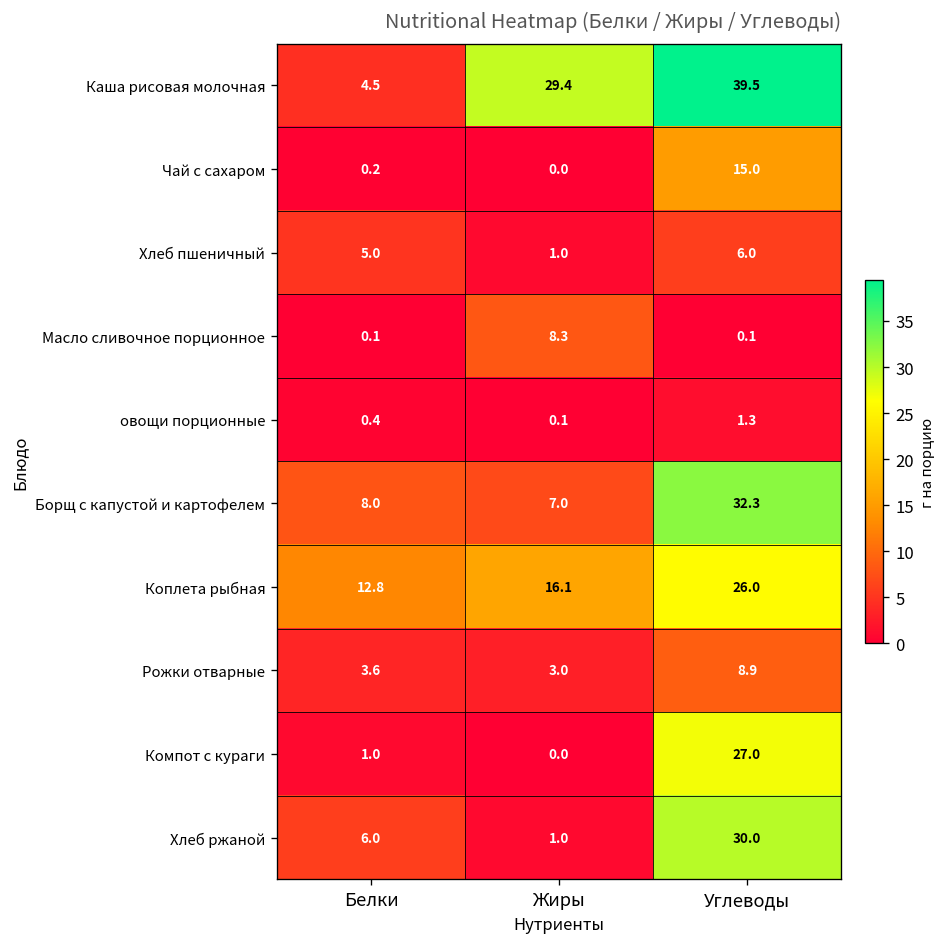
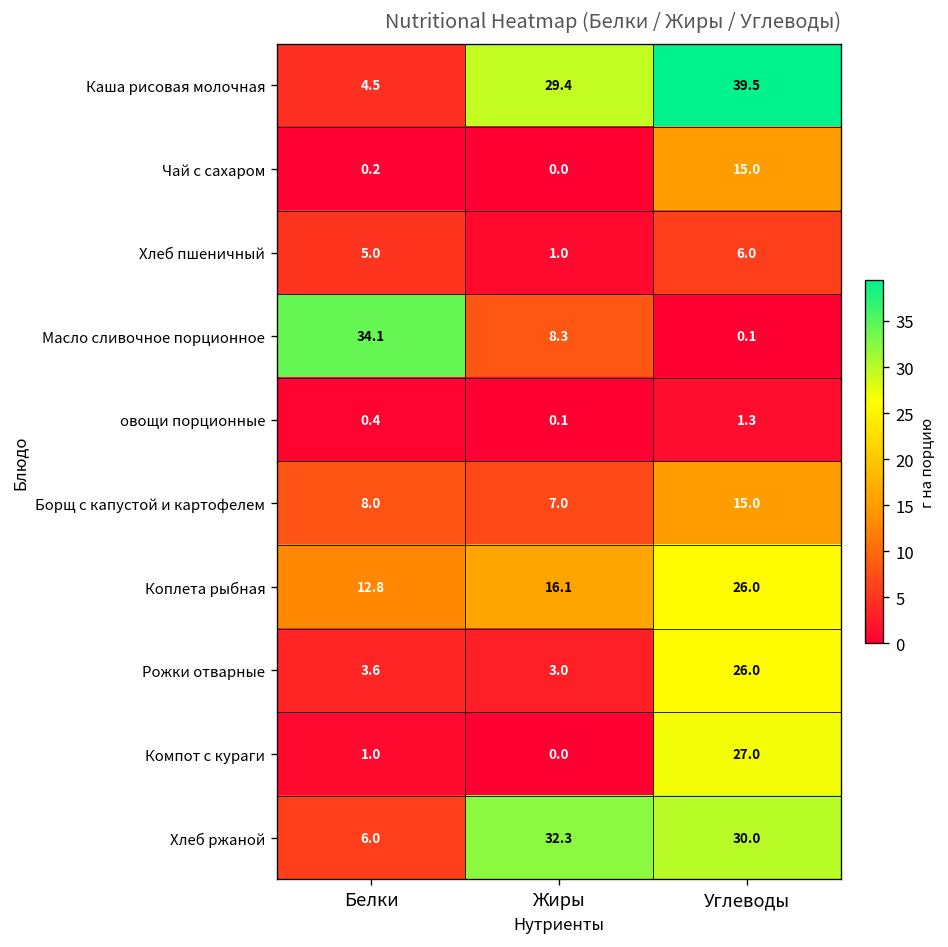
  {
    "Каша рисовая молочная": {
      "Белки": 4.5,
      "Жиры": 29.4,
      "Углеводы": 39.5
    },
    "Чай с сахаром": {
      "Белки": 0.2,
      "Жиры": 0.0,
      "Углеводы": 15.0
    },
    "Хлеб пшеничный": {
      "Белки": 5.0,
      "Жиры": 1.0,
      "Углеводы": 6.0
    },
    "Масло сливочное порционное": {
-     "Белки": 0.1,
+     "Белки": 34.1,
      "Жиры": 8.3,
      "Углеводы": 0.1
    },
    "овощи порционные": {
      "Белки": 0.4,
      "Жиры": 0.1,
      "Углеводы": 1.3
    },
    "Борщ с капустой и картофелем": {
      "Белки": 8.0,
      "Жиры": 7.0,
-     "Углеводы": 32.3
+     "Углеводы": 15.0
    },
    "Коплета рыбная": {
      "Белки": 12.8,
      "Жиры": 16.1,
      "Углеводы": 26.0
    },
    "Рожки отварные": {
      "Белки": 3.6,
      "Жиры": 3.0,
-     "Углеводы": 8.9
+     "Углеводы": 26.0
    },
    "Компот с кураги": {
      "Белки": 1.0,
      "Жиры": 0.0,
      "Углеводы": 27.0
    },
    "Хлеб ржаной": {
      "Белки": 6.0,
-     "Жиры": 1.0,
+     "Жиры": 32.3,
      "Углеводы": 30.0
    }
  }
